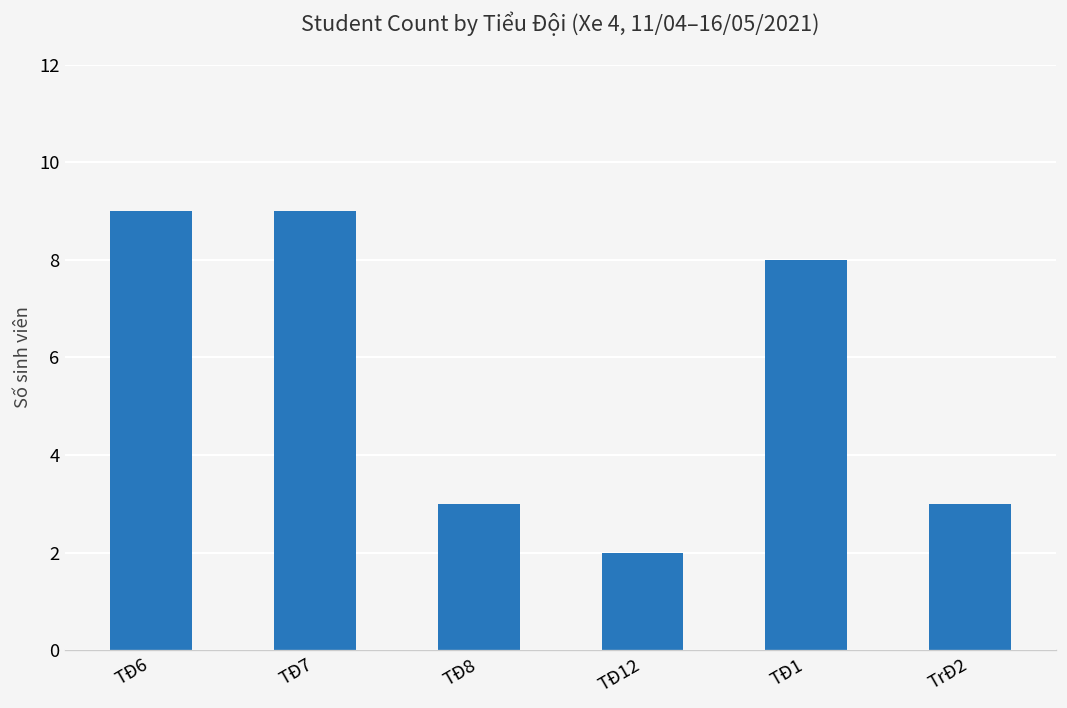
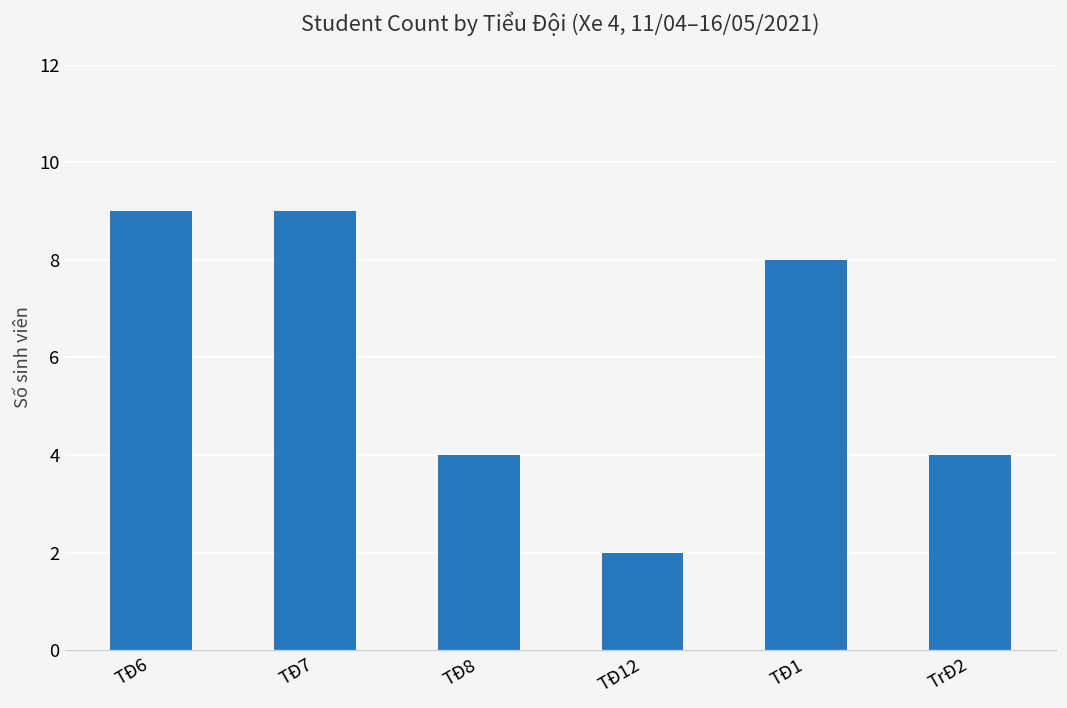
  {
    "TĐ6": 9,
    "TĐ7": 9,
-   "TĐ8": 3,
+   "TĐ8": 4,
    "TĐ12": 2,
    "TĐ1": 8,
-   "TrĐ2": 3
+   "TrĐ2": 4
  }
